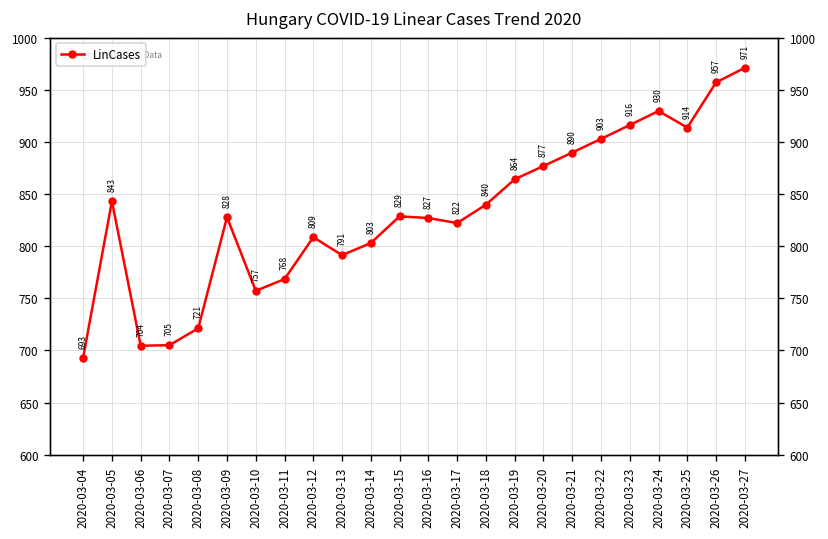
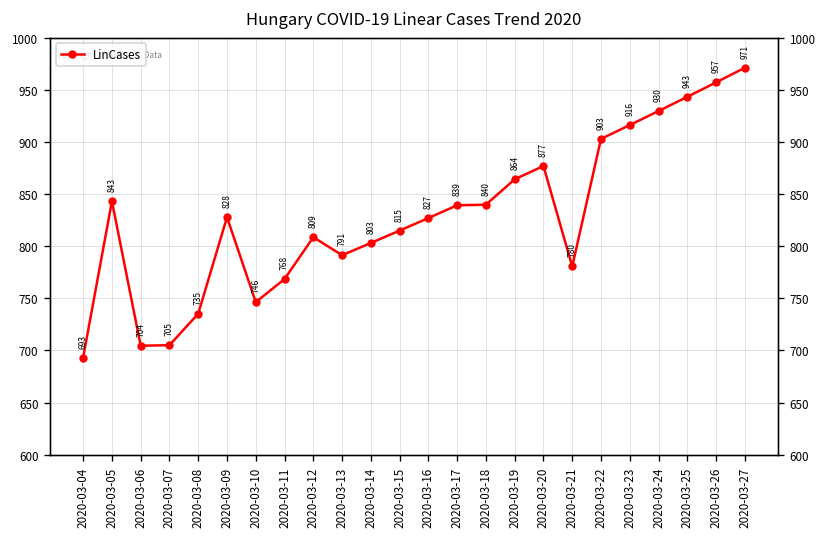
  {
    "2020-03-04": 693,
    "2020-03-05": 843,
    "2020-03-06": 704,
    "2020-03-07": 705,
-   "2020-03-08": 721,
+   "2020-03-08": 735,
    "2020-03-09": 828,
-   "2020-03-10": 757,
+   "2020-03-10": 746,
    "2020-03-11": 768,
    "2020-03-12": 809,
    "2020-03-13": 791,
    "2020-03-14": 803,
-   "2020-03-15": 829,
+   "2020-03-15": 815,
    "2020-03-16": 827,
-   "2020-03-17": 822,
+   "2020-03-17": 839,
    "2020-03-18": 840,
    "2020-03-19": 864,
    "2020-03-20": 877,
-   "2020-03-21": 890,
+   "2020-03-21": 780,
    "2020-03-22": 903,
    "2020-03-23": 916,
    "2020-03-24": 930,
-   "2020-03-25": 914,
+   "2020-03-25": 943,
    "2020-03-26": 957,
    "2020-03-27": 971
  }
